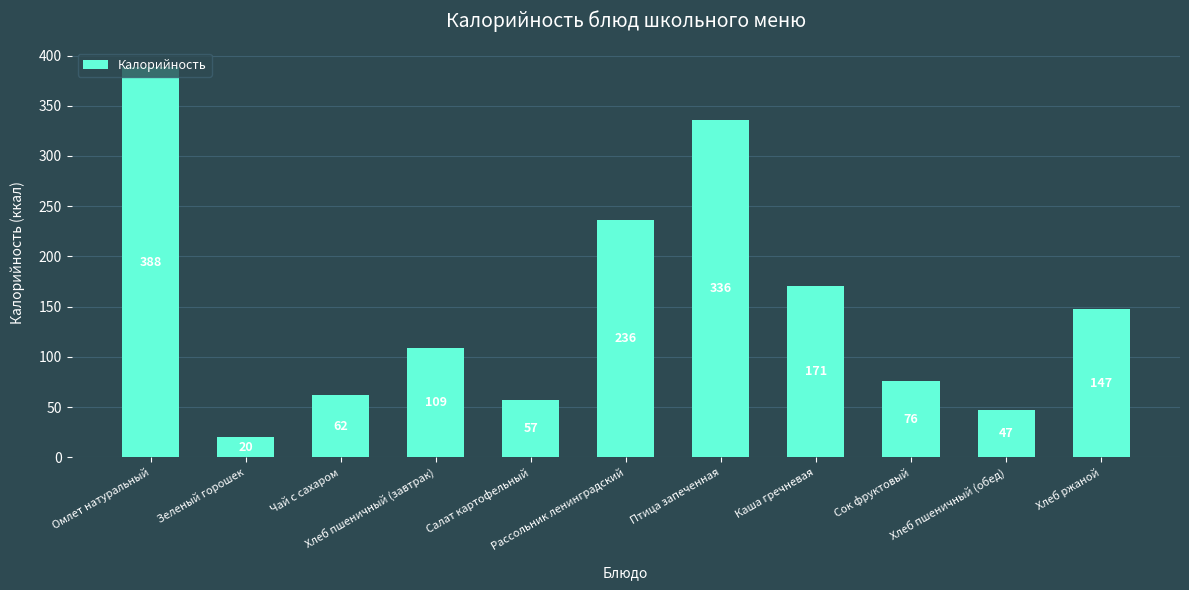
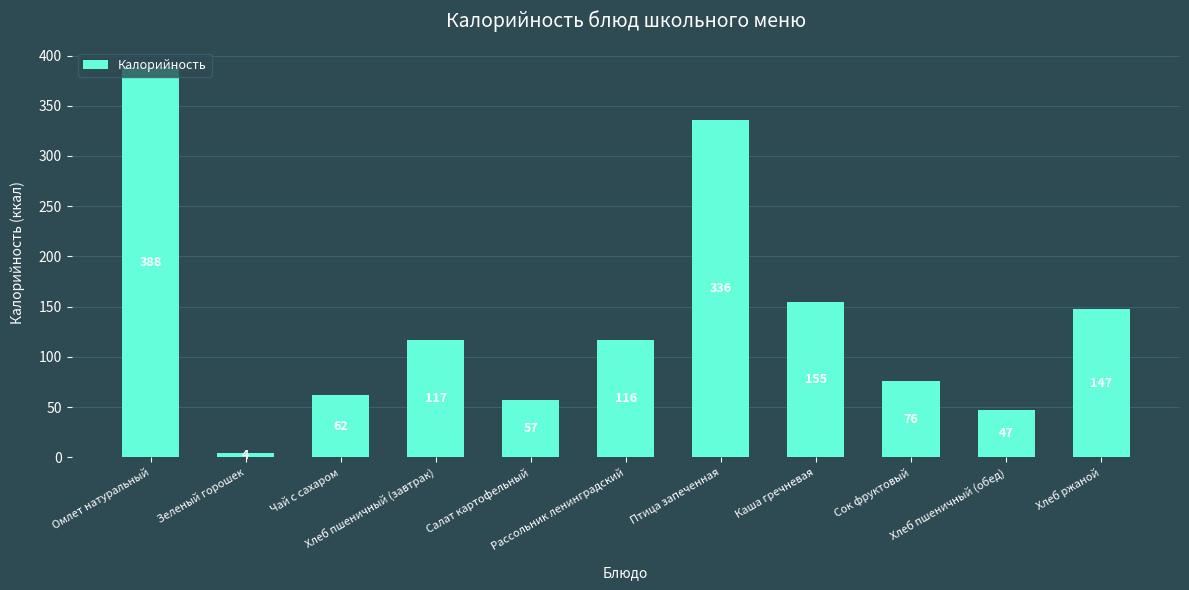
  {
-   "Зеленый горошек": 20,
+   "Зеленый горошек": 4,
    "Чай с сахаром": 62,
-   "Хлеб пшеничный (завтрак)": 109,
+   "Хлеб пшеничный (завтрак)": 117,
    "Салат картофельный": 57,
-   "Рассольник ленинградский": 236,
+   "Рассольник ленинградский": 116,
    "Птица запеченная": 336,
-   "Каша гречневая": 171,
+   "Каша гречневая": 155,
    "Сок фруктовый": 76,
    "Хлеб пшеничный (обед)": 47,
    "Хлеб ржаной": 147
  }
